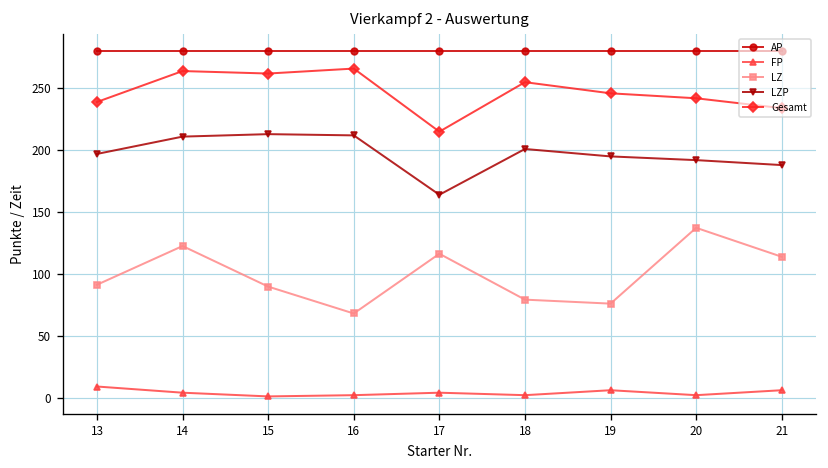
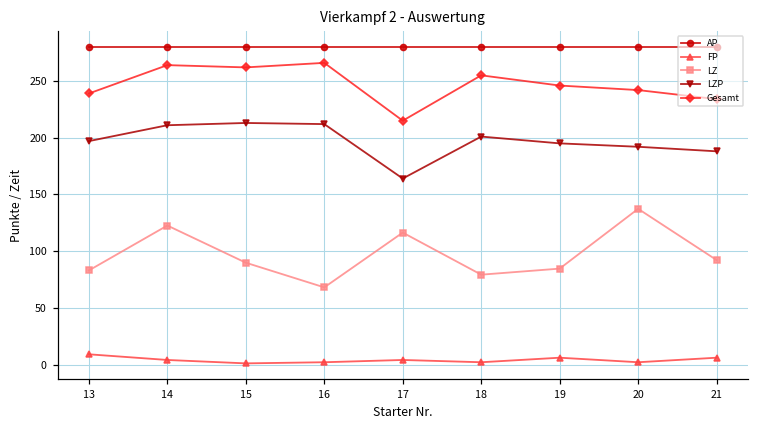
  {
    "LZ": {
-     "13": 91,
+     "13": 83,
      "14": 123,
      "15": 90,
      "16": 68,
      "17": 116,
      "18": 79,
-     "19": 76,
+     "19": 85,
      "20": 137,
-     "21": 114
+     "21": 92
    }
  }
